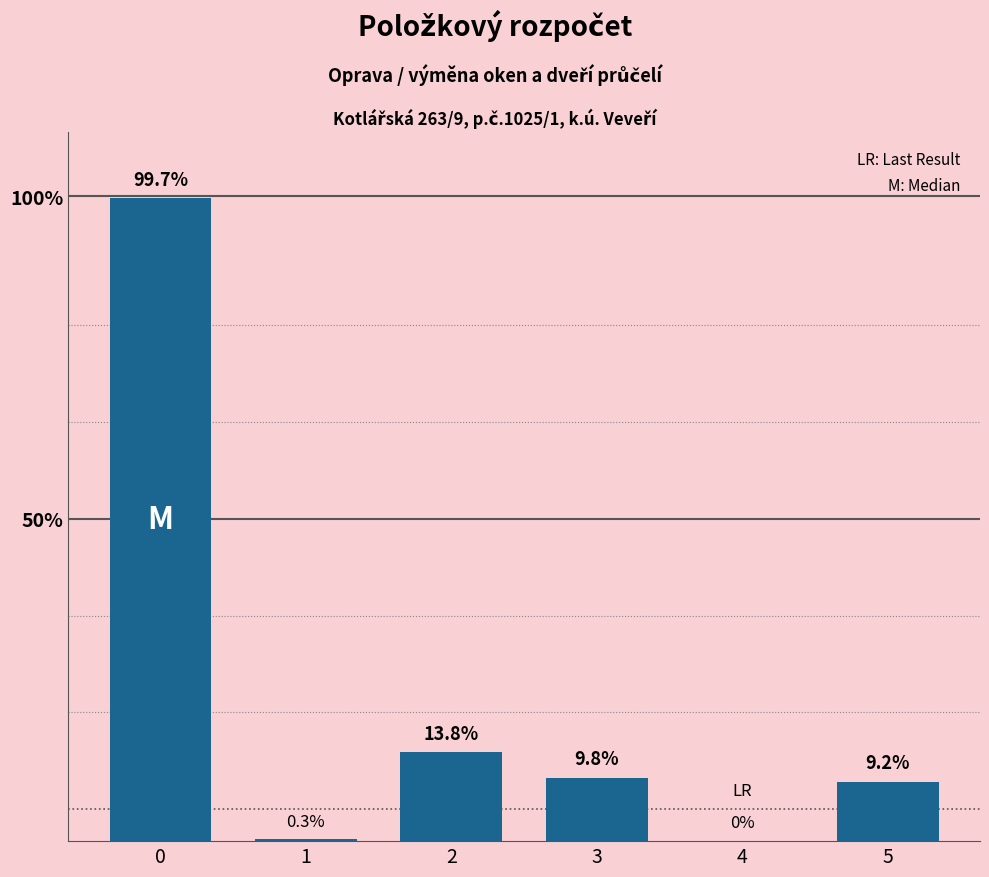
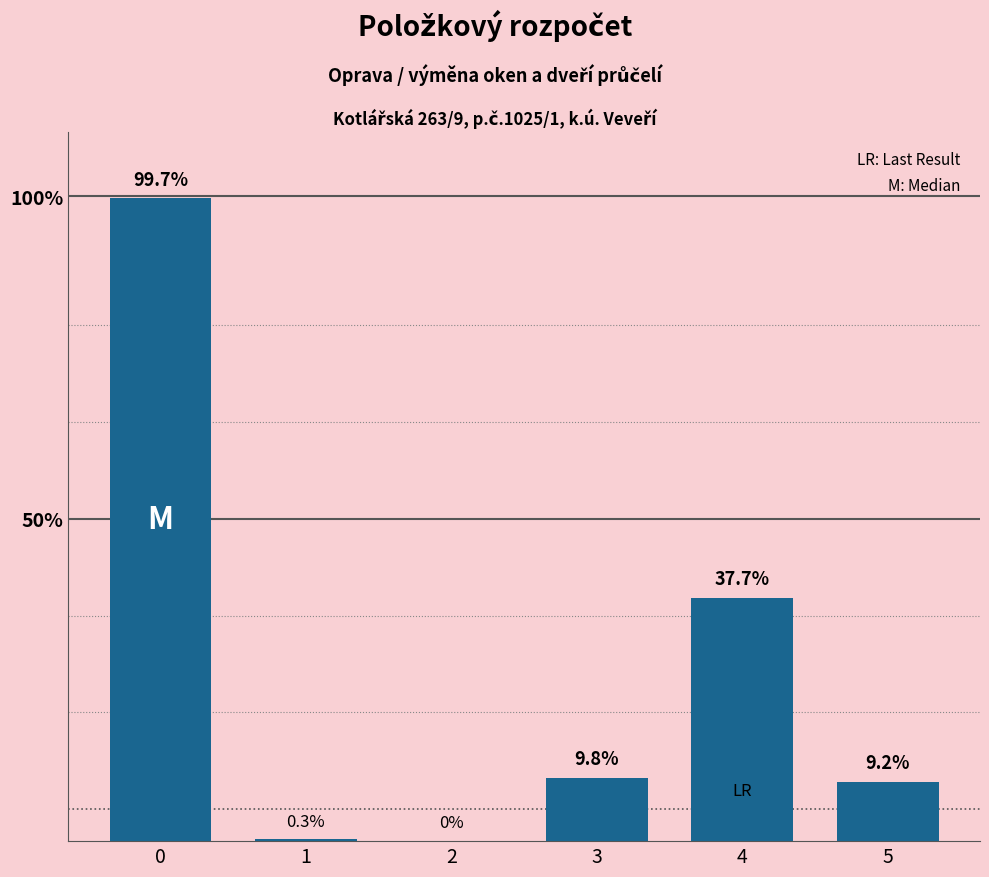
  {
    "0": "99.7%",
    "1": "0.3%",
-   "2": "13.8%",
+   "2": "0%",
    "3": "9.8%",
-   "4": "0%",
+   "4": "37.7%",
    "5": "9.2%"
  }
